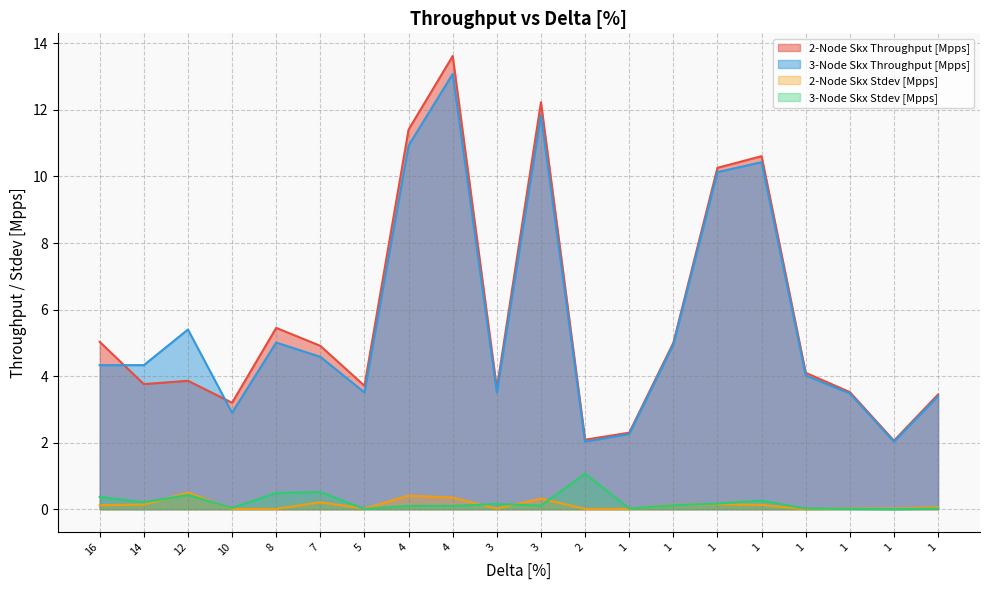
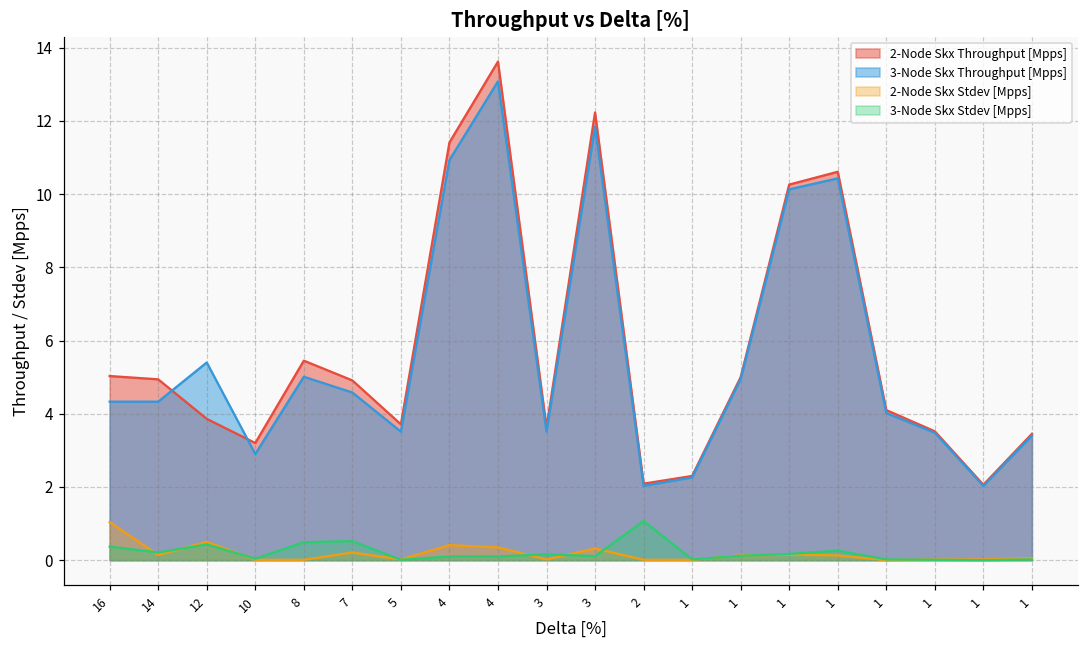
  {
    "2-Node Skx Throughput [Mpps]": {
      "16": 5.0,
-     "14": 3.8,
+     "14": 4.9,
      "12": 3.9,
      "10": 3.2,
      "8": 5.5,
      "7": 4.9,
      "5": 3.7
    },
    "3-Node Skx Throughput [Mpps]": {
      "16": 4.3,
      "14": 4.3,
      "12": 5.4,
      "10": 2.9,
      "8": 5.0,
      "7": 4.6,
      "5": 3.5
    },
    "2-Node Skx Stdev [Mpps]": {
-     "16": 0.1,
+     "16": 1.0,
      "8": 0.0,
      "7": 0.2,
      "2": 0.0
    },
    "3-Node Skx Stdev [Mpps]": {
      "16": 0.4,
      "8": 0.5,
      "7": 0.5,
      "2": 1.1
    }
  }
